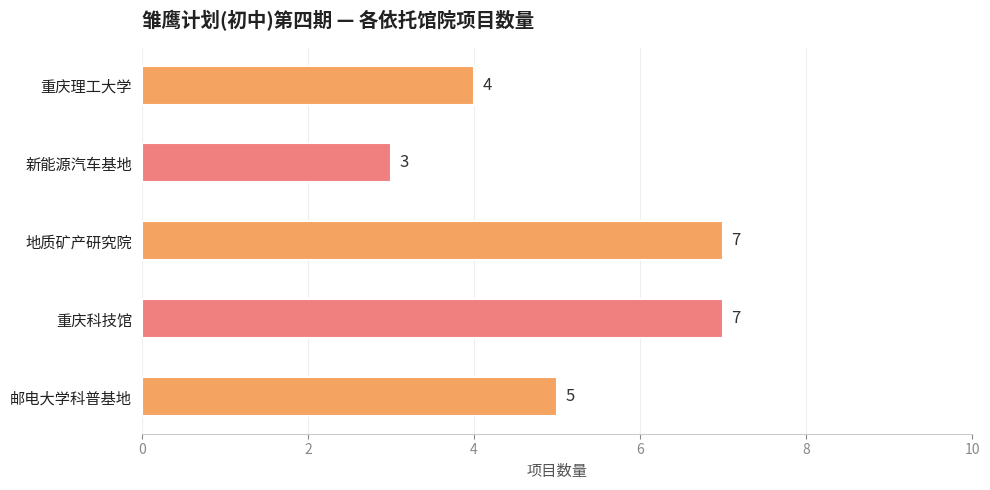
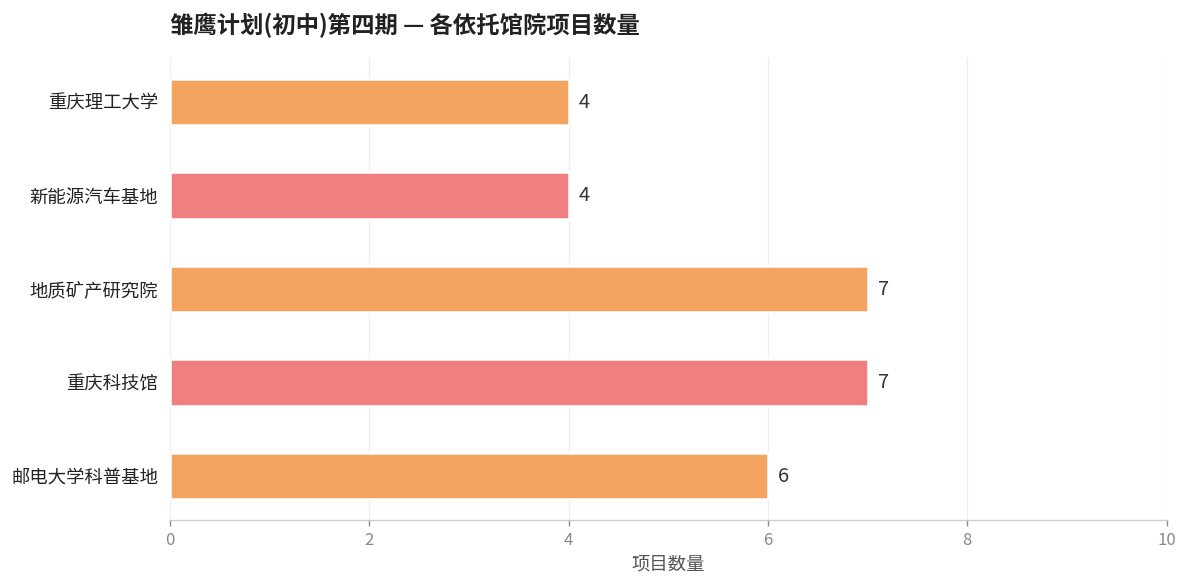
  {
    "重庆理工大学": 4,
-   "新能源汽车基地": 3,
+   "新能源汽车基地": 4,
    "地质矿产研究院": 7,
    "重庆科技馆": 7,
-   "邮电大学科普基地": 5
+   "邮电大学科普基地": 6
  }
